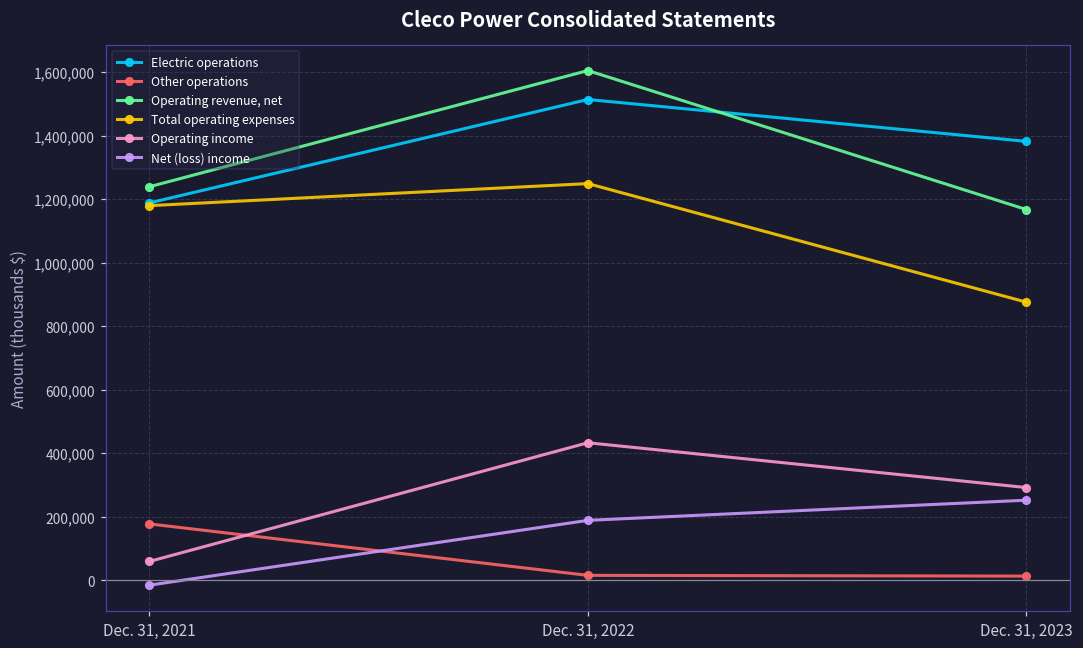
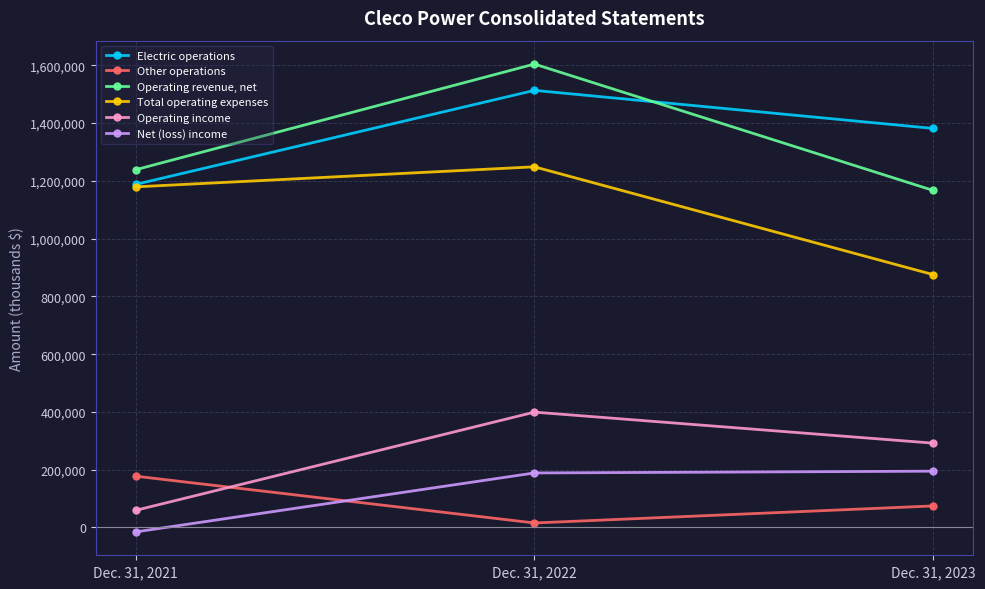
  {
    "Electric operations": {
      "Dec. 31, 2022": "1,510,000",
      "Dec. 31, 2023": "1,380,000"
    },
    "Other operations": {
      "Dec. 31, 2021": "180,000",
      "Dec. 31, 2022": "20,000",
-     "Dec. 31, 2023": "10,000"
+     "Dec. 31, 2023": "70,000"
    },
    "Operating revenue, net": {
      "Dec. 31, 2021": "1,240,000",
      "Dec. 31, 2022": "1,600,000",
      "Dec. 31, 2023": "1,170,000"
    },
    "Total operating expenses": {
      "Dec. 31, 2022": "1,250,000",
      "Dec. 31, 2023": "880,000"
    },
    "Operating income": {
      "Dec. 31, 2021": "60,000",
-     "Dec. 31, 2022": "430,000",
+     "Dec. 31, 2022": "400,000",
      "Dec. 31, 2023": "290,000"
    },
    "Net (loss) income": {
      "Dec. 31, 2021": "-20,000",
      "Dec. 31, 2022": "190,000",
-     "Dec. 31, 2023": "250,000"
+     "Dec. 31, 2023": "190,000"
    }
  }
